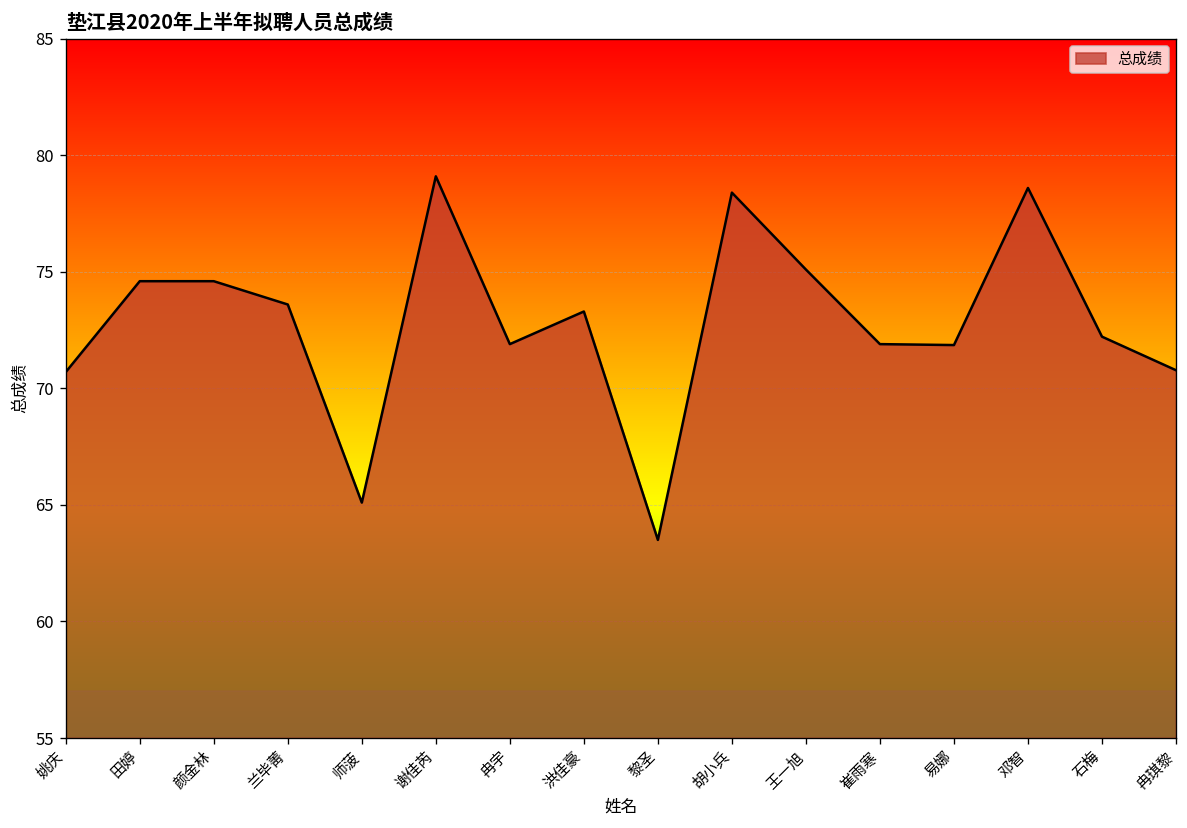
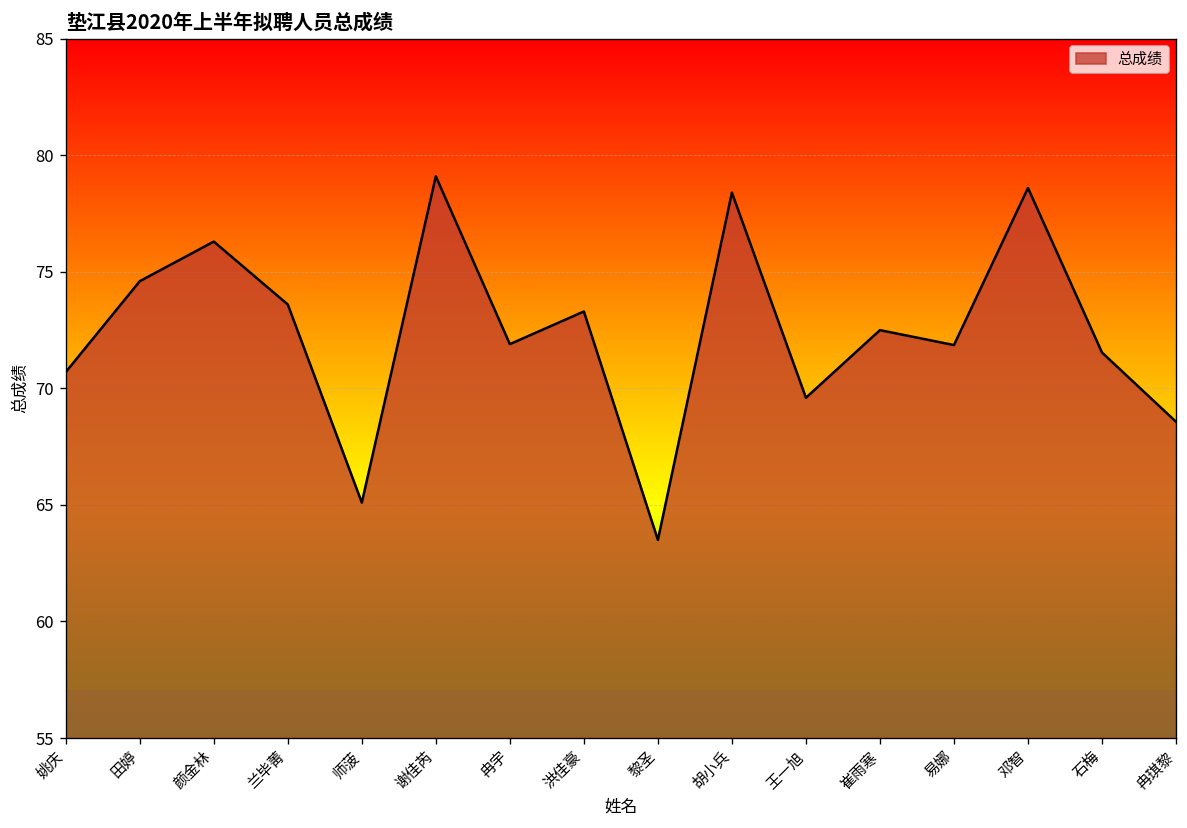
  {
    "姚庆": 70.7,
    "田婷": 74.6,
-   "颜金林": 74.6,
+   "颜金林": 76.3,
    "兰毕菁": 73.6,
    "师菠": 65.1,
    "谢佳芮": 79.1,
    "冉宇": 71.9,
    "洪佳豪": 73.3,
    "黎圣": 63.5,
    "胡小兵": 78.4,
-   "王一旭": 75.1,
-   "崔雨寒": 71.9,
+   "王一旭": 69.6,
+   "崔雨寒": 72.5,
    "易娜": 71.9,
    "邓智": 78.6,
-   "石梅": 72.2,
-   "冉琪黎": 70.8
+   "石梅": 71.5,
+   "冉琪黎": 68.6
  }
